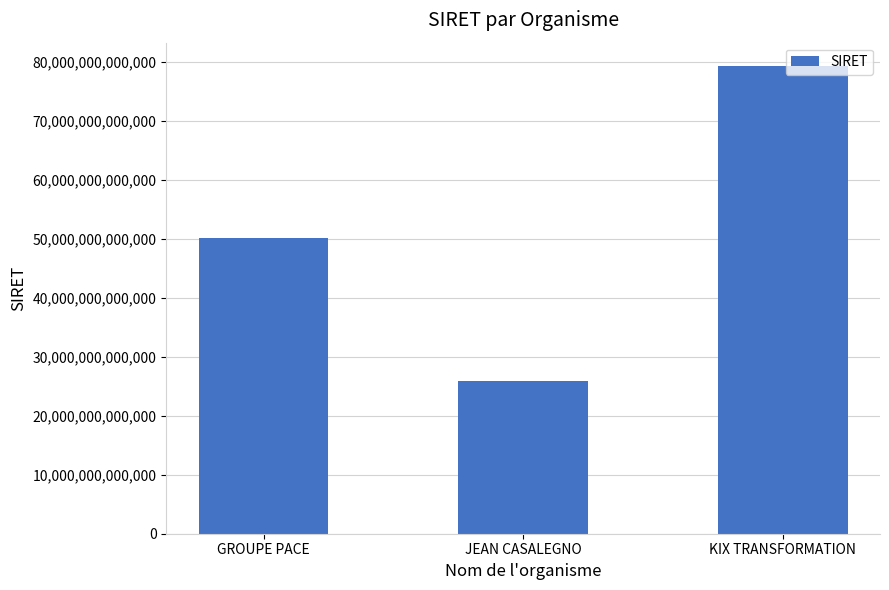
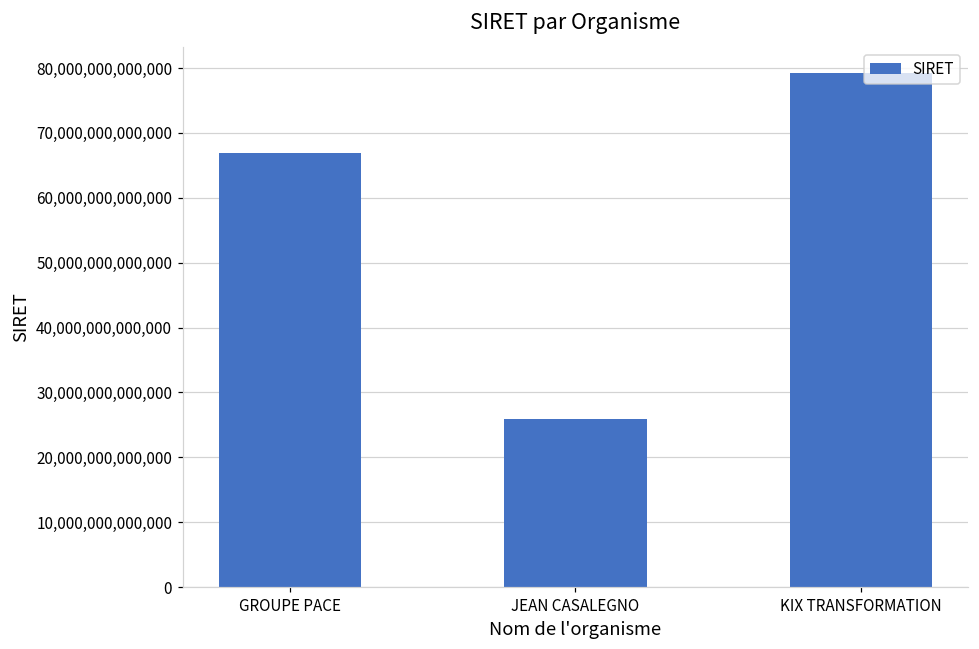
  {
-   "GROUPE PACE": "50,000,000,000,000",
+   "GROUPE PACE": "67,000,000,000,000",
    "JEAN CASALEGNO": "26,000,000,000,000",
    "KIX TRANSFORMATION": "79,000,000,000,000"
  }
